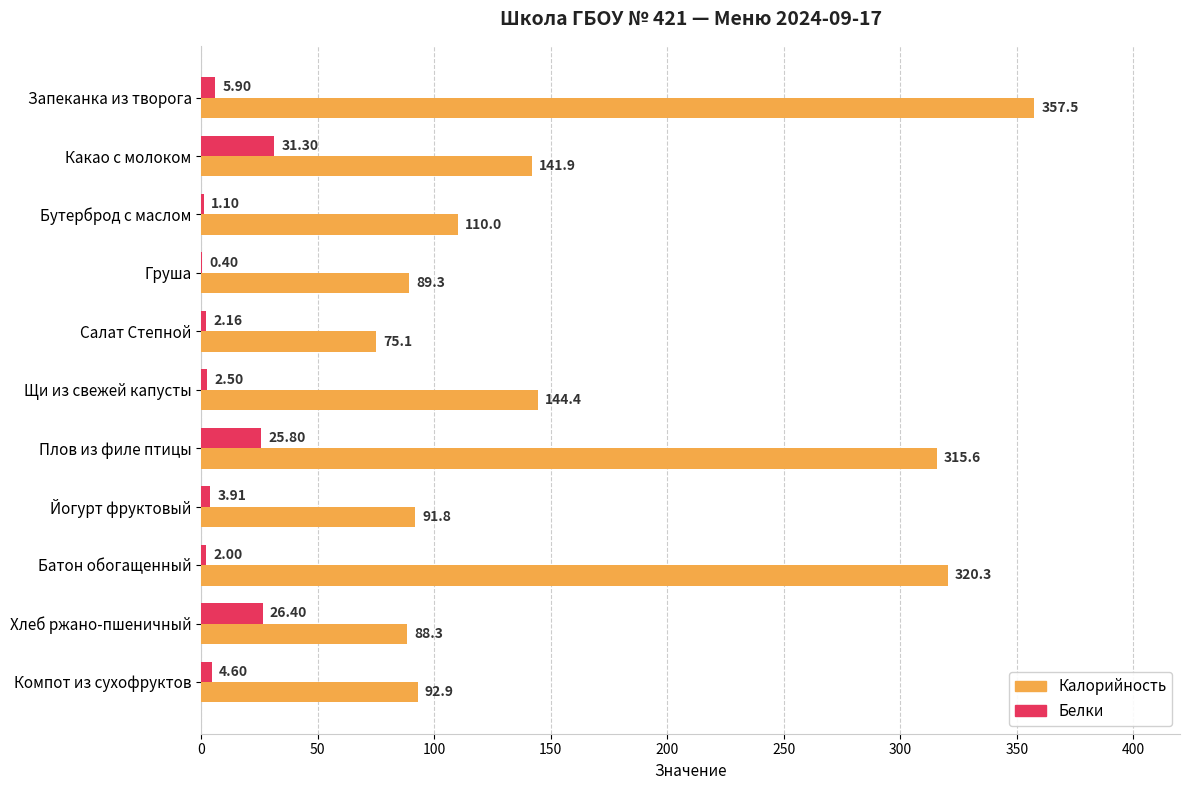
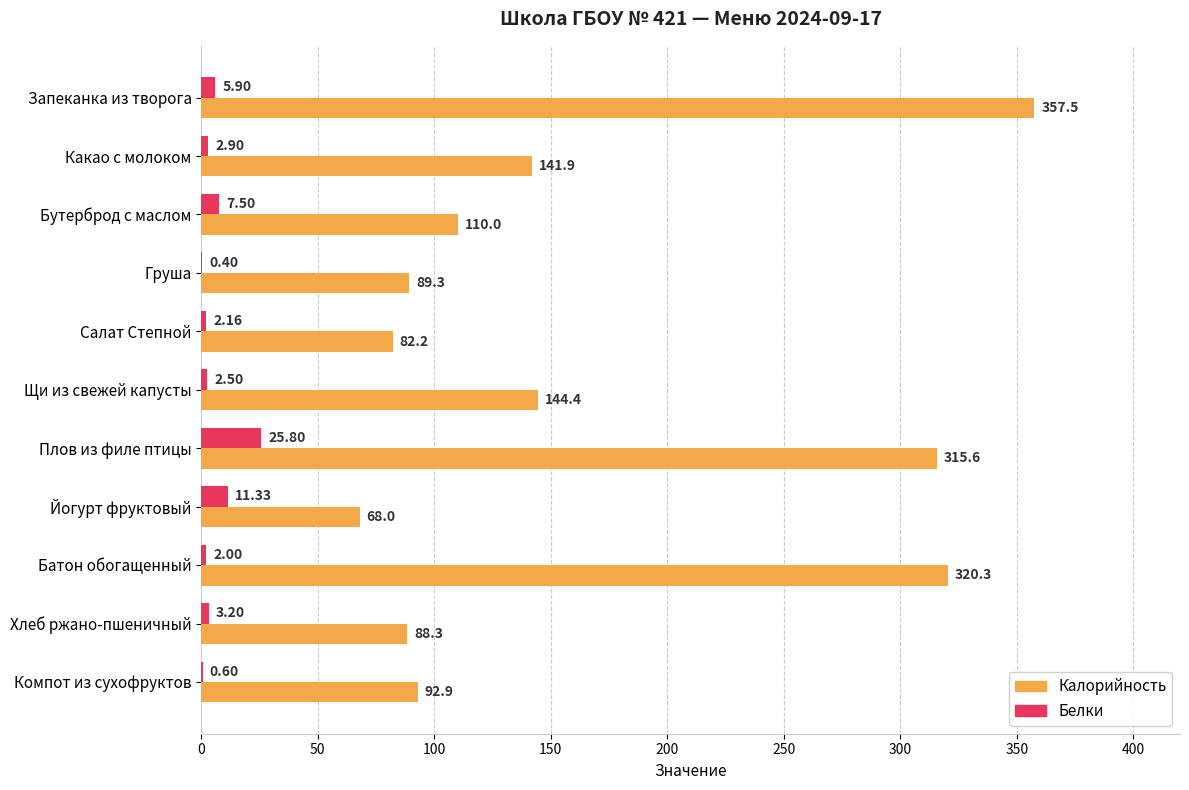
  {
    "Калорийность": {
      "Запеканка из творога": 357.5,
      "Какао с молоком": 141.9,
      "Бутерброд с маслом": 110.0,
      "Груша": 89.3,
-     "Салат Степной": 75.1,
+     "Салат Степной": 82.2,
      "Щи из свежей капусты": 144.4,
      "Плов из филе птицы": 315.6,
-     "Йогурт фруктовый": 91.8,
+     "Йогурт фруктовый": 68.0,
      "Батон обогащенный": 320.3,
      "Хлеб ржано-пшеничный": 88.3,
      "Компот из сухофруктов": 92.9
    },
    "Белки": {
      "Запеканка из творога": 5.90,
-     "Какао с молоком": 31.30,
-     "Бутерброд с маслом": 1.10,
+     "Какао с молоком": 2.90,
+     "Бутерброд с маслом": 7.50,
      "Груша": 0.40,
      "Салат Степной": 2.16,
      "Щи из свежей капусты": 2.50,
      "Плов из филе птицы": 25.80,
-     "Йогурт фруктовый": 3.91,
+     "Йогурт фруктовый": 11.33,
      "Батон обогащенный": 2.00,
-     "Хлеб ржано-пшеничный": 26.40,
-     "Компот из сухофруктов": 4.60
+     "Хлеб ржано-пшеничный": 3.20,
+     "Компот из сухофруктов": 0.60
    }
  }
